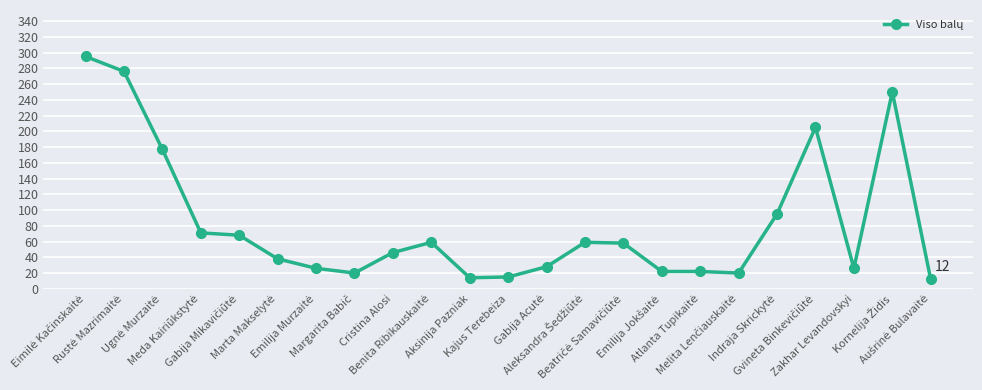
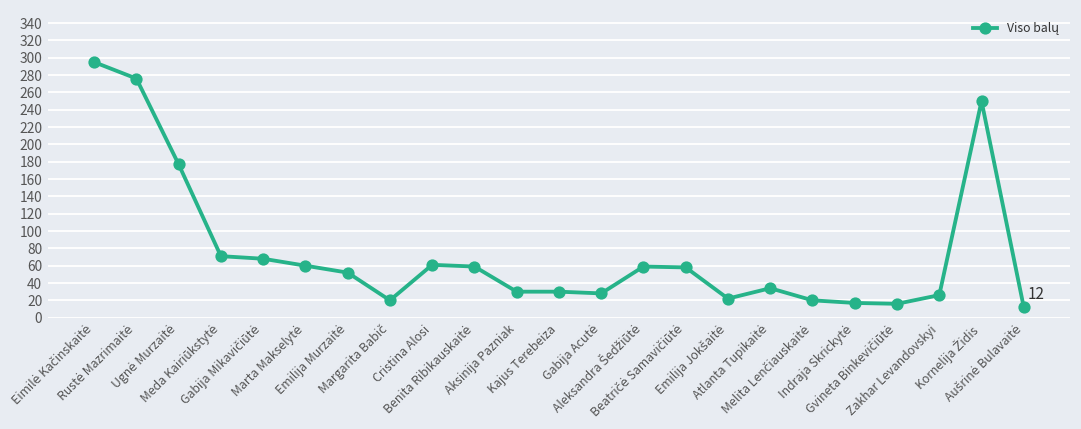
  {
    "Eimilė Kačinskaitė": 300,
    "Rustė Mazrimaitė": 280,
    "Ugnė Murzaitė": 180,
    "Meda Kairiūkstytė": 70,
    "Gabija Mikavičiūtė": 70,
-   "Marta Makselytė": 40,
-   "Emilija Murzaitė": 30,
+   "Marta Makselytė": 60,
+   "Emilija Murzaitė": 50,
    "Margarita Babič": 20,
-   "Cristina Alosi": 50,
+   "Cristina Alosi": 60,
    "Benita Ribikauskaitė": 60,
-   "Aksinija Pazniak": 10,
-   "Kajus Terebeiza": 20,
+   "Aksinija Pazniak": 30,
+   "Kajus Terebeiza": 30,
    "Gabija Acutė": 30,
    "Aleksandra Šedžiūtė": 60,
    "Beatričė Samavičiūtė": 60,
    "Emilija Jokšaitė": 20,
-   "Atlanta Tupikaitė": 20,
+   "Atlanta Tupikaitė": 30,
    "Melita Lenčiauskaitė": 20,
-   "Indraja Skrickytė": 100,
-   "Gvineta Binkevičiūtė": 210,
+   "Indraja Skrickytė": 20,
+   "Gvineta Binkevičiūtė": 20,
    "Zakhar Levandovskyi": 30,
    "Kornelija Židis": 250
  }
